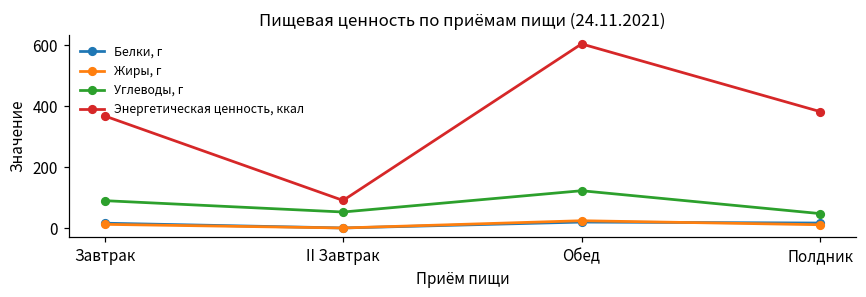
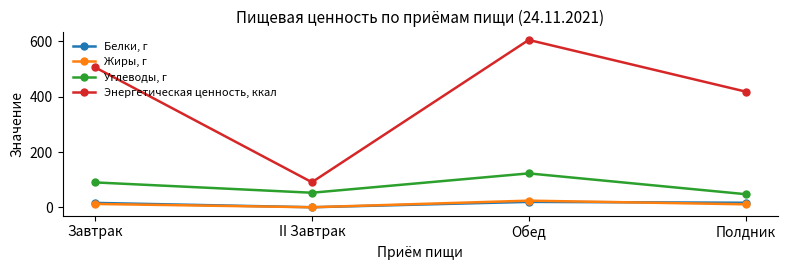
  {
    "Углеводы, г": {
      "Завтрак": 90,
      "II Завтрак": 50,
      "Обед": 120,
      "Полдник": 50
    },
    "Энергетическая ценность, ккал": {
-     "Завтрак": 370,
+     "Завтрак": 510,
      "II Завтрак": 90,
      "Обед": 610,
-     "Полдник": 380
+     "Полдник": 420
    }
  }
